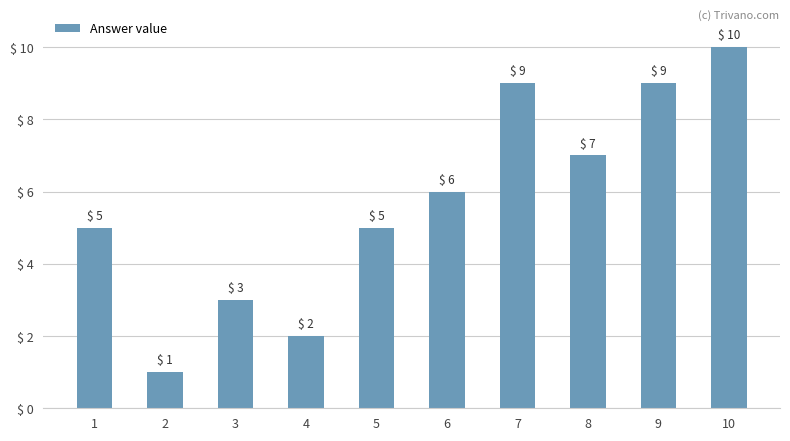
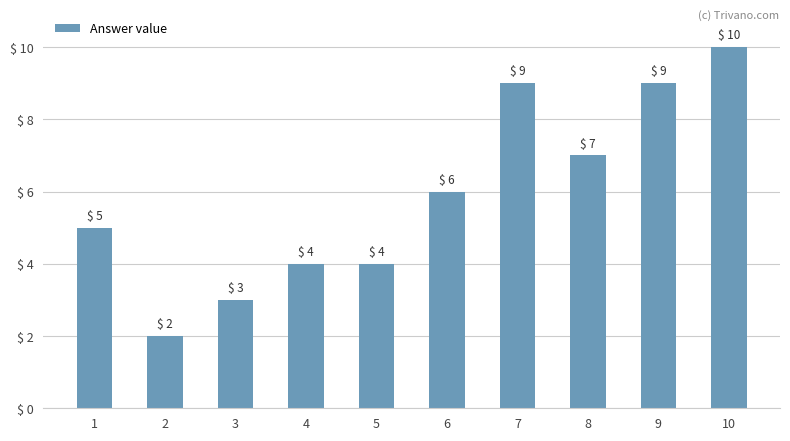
  {
    "1": 5,
-   "2": 1,
+   "2": 2,
    "3": 3,
-   "4": 2,
-   "5": 5,
+   "4": 4,
+   "5": 4,
    "6": 6,
    "7": 9,
    "8": 7,
    "9": 9,
    "10": 10
  }
